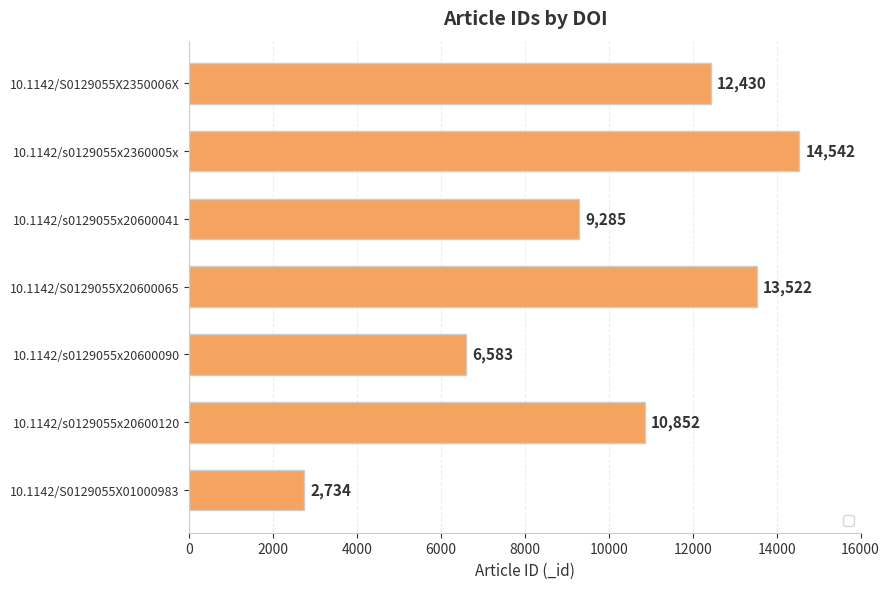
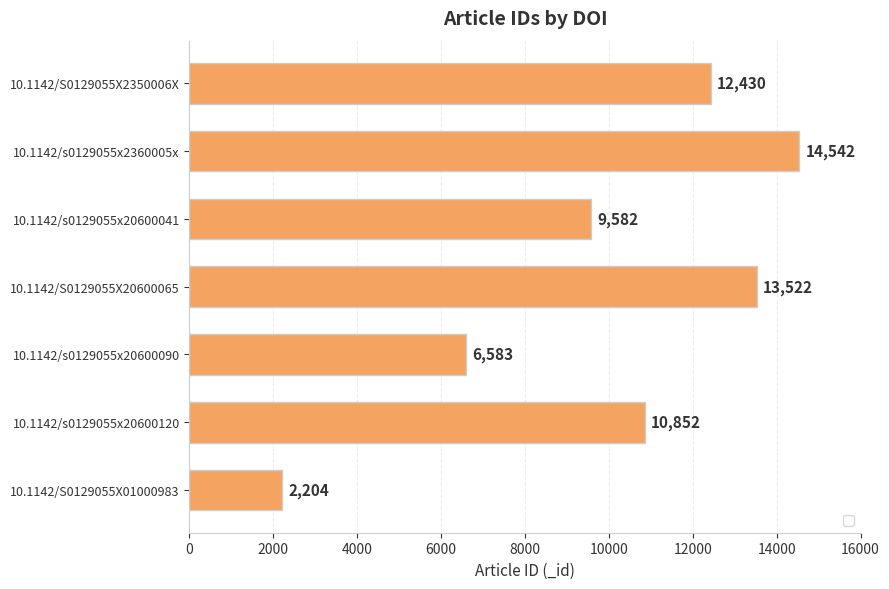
  {
    "10.1142/S0129055X2350006X": "12,430",
    "10.1142/s0129055x2360005x": "14,542",
-   "10.1142/s0129055x20600041": "9,285",
+   "10.1142/s0129055x20600041": "9,582",
    "10.1142/S0129055X20600065": "13,522",
    "10.1142/s0129055x20600090": "6,583",
    "10.1142/s0129055x20600120": "10,852",
-   "10.1142/S0129055X01000983": "2,734"
+   "10.1142/S0129055X01000983": "2,204"
  }
